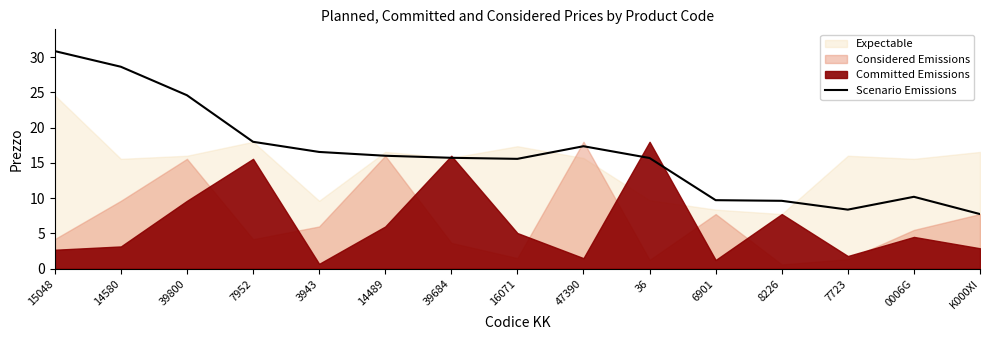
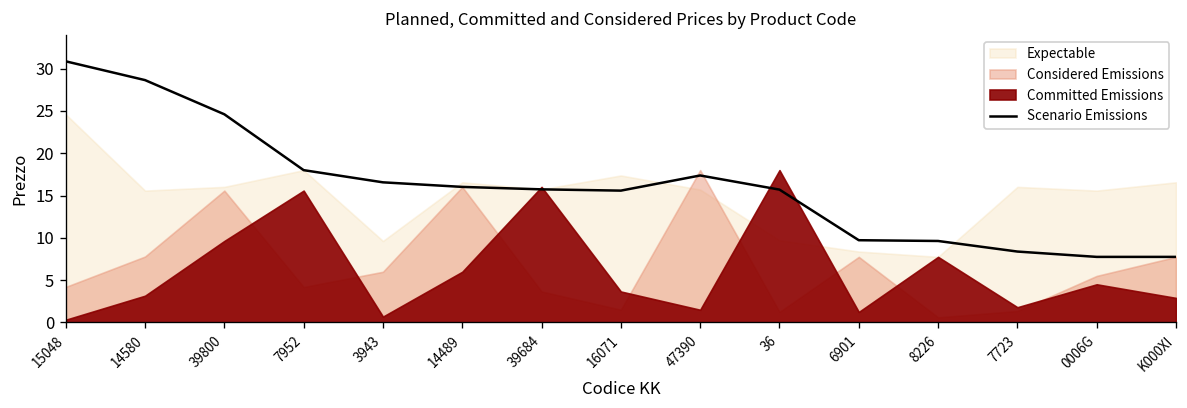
  {
    "Scenario Emissions": {
      "15048": 31,
      "14580": 29,
      "39800": 25,
      "3943": 17,
      "16071": 16,
      "47390": 17,
      "36": 16,
      "6901": 10,
      "8226": 10,
      "7723": 8,
-     "0006G": 10
+     "0006G": 8
    },
    "Expectable": {
      "15048": 25,
      "14580": 16,
      "39800": 16,
      "3943": 10,
      "14489": 17,
      "16071": 17,
      "47390": 16,
      "36": 10,
      "6901": 8,
      "7723": 16,
      "0006G": 16,
      "K000XI": 17
    },
    "Considered Emissions": {
      "15048": 4,
-     "14580": 10,
+     "14580": 8,
      "39800": 16,
      "7952": 4,
      "3943": 6,
      "39684": 4,
      "16071": 2,
      "47390": 18,
      "36": 1,
      "6901": 8,
      "8226": 1,
      "7723": 1,
      "0006G": 6
    },
    "Committed Emissions": {
-     "15048": 3,
+     "15048": 0,
      "14580": 3,
      "39800": 10,
      "7952": 16,
      "3943": 1,
      "14489": 6,
-     "16071": 5,
+     "16071": 4,
      "47390": 2,
      "36": 18,
      "6901": 1,
      "7723": 2,
      "0006G": 5,
      "K000XI": 3
    }
  }
